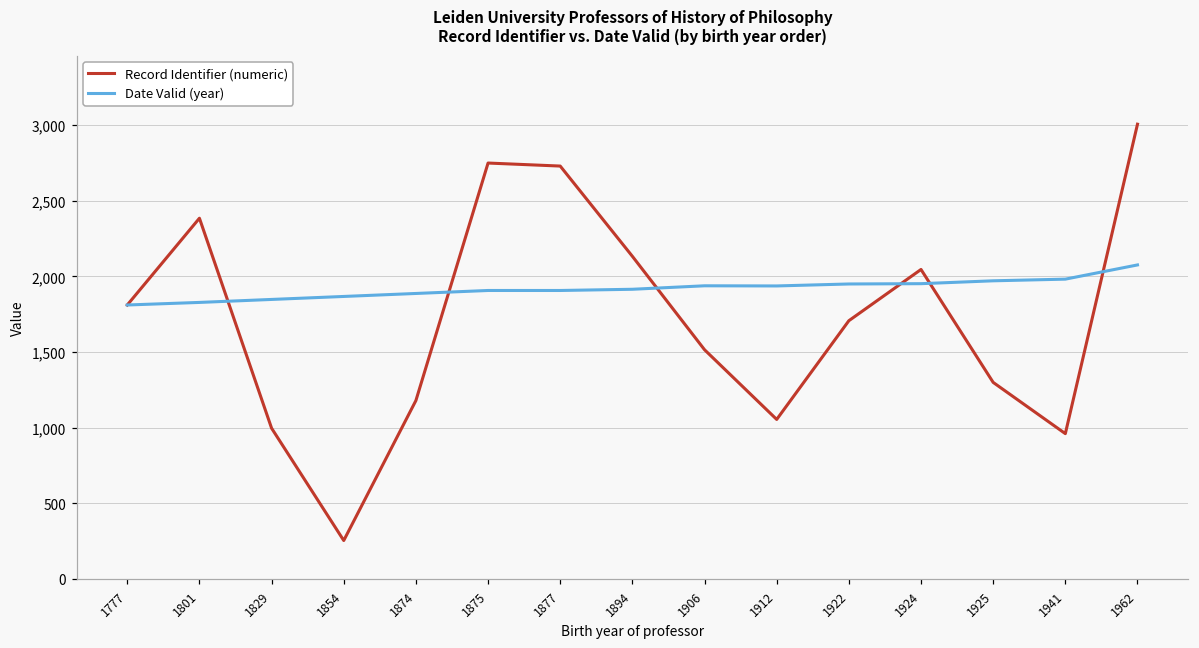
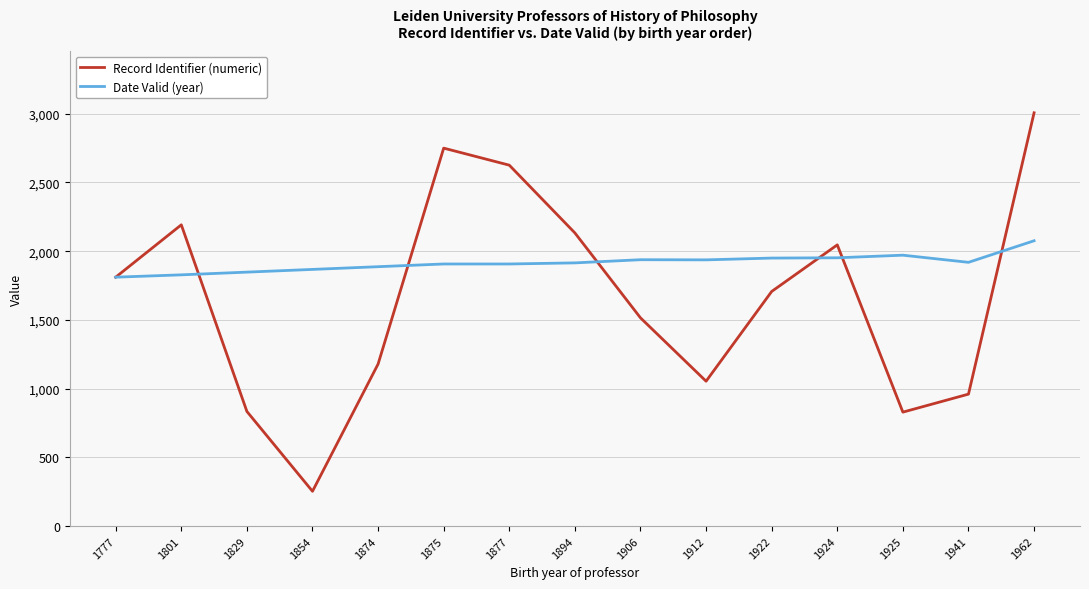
  {
    "Record Identifier (numeric)": {
-     "1801": "2,390",
-     "1829": "1,000",
+     "1801": "2,190",
+     "1829": "830",
      "1854": "250",
      "1874": "1,180",
      "1875": "2,750",
-     "1877": "2,730",
+     "1877": "2,630",
      "1894": "2,130",
      "1906": "1,520",
      "1912": "1,050",
      "1922": "1,710",
      "1924": "2,050",
-     "1925": "1,300",
+     "1925": "830",
      "1941": "960",
      "1962": "3,010"
    },
    "Date Valid (year)": {
      "1801": "1,830",
      "1875": "1,910",
      "1877": "1,910",
      "1894": "1,920",
      "1906": "1,940",
      "1912": "1,940",
      "1922": "1,950",
      "1924": "1,950",
      "1925": "1,970",
-     "1941": "1,980",
+     "1941": "1,920",
      "1962": "2,080"
    }
  }
